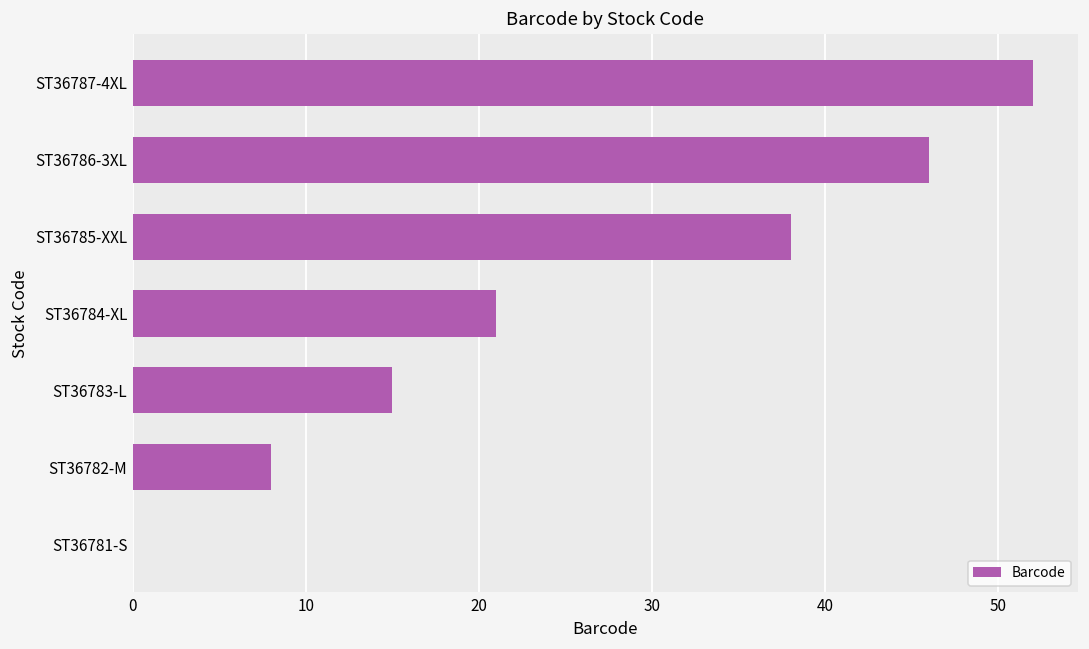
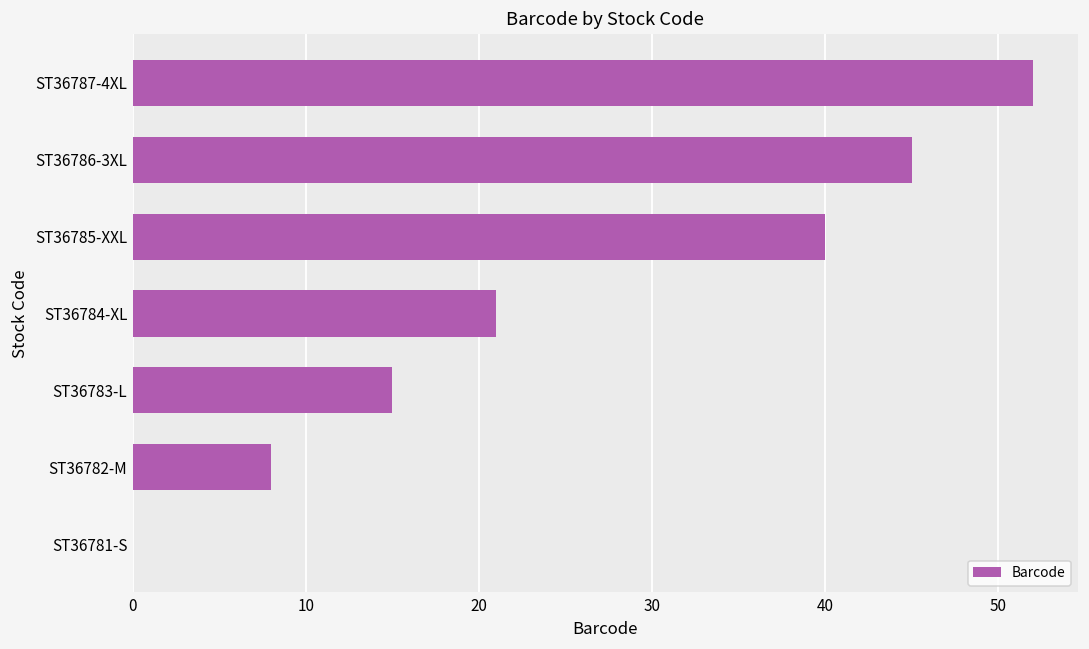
  {
    "ST36787-4XL": 52.0,
-   "ST36786-3XL": 46.0,
-   "ST36785-XXL": 38.0,
+   "ST36786-3XL": 45.0,
+   "ST36785-XXL": 40.0,
    "ST36784-XL": 21.0,
    "ST36783-L": 15.0,
    "ST36782-M": 8.0,
    "ST36781-S": 0.0
  }
